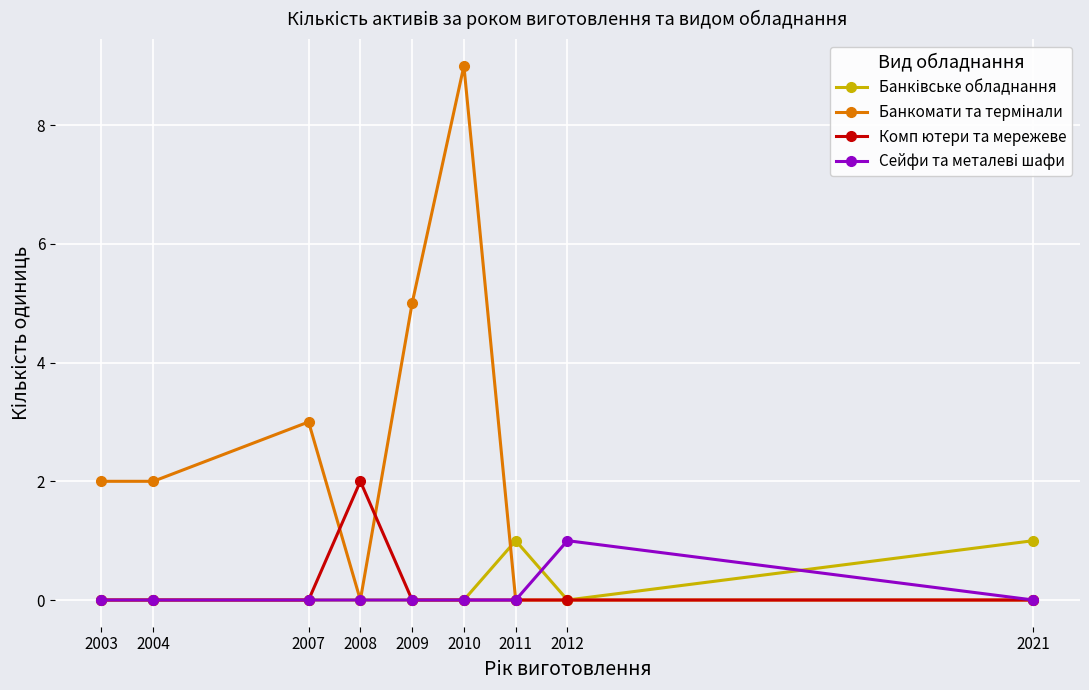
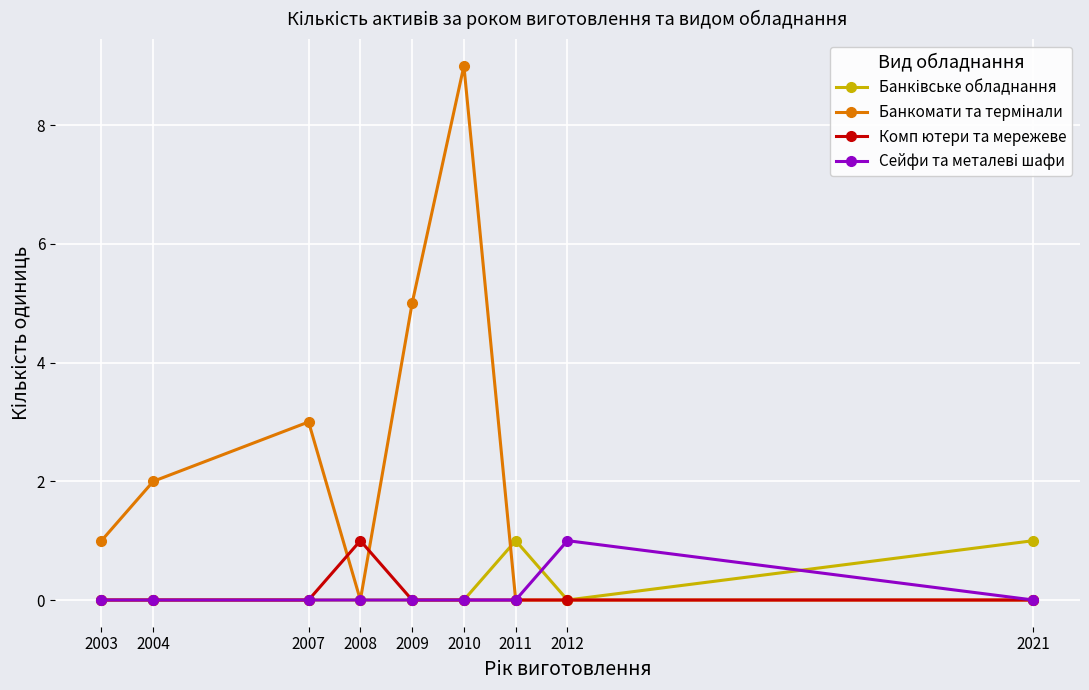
  {
    "Банківське обладнання": {
      "2011": 1,
      "2021": 1
    },
    "Банкомати та термінали": {
-     "2003": 2,
+     "2003": 1,
      "2004": 2,
      "2007": 3,
      "2009": 5,
      "2010": 9
    },
    "Комп ютери та мережеве": {
-     "2008": 2
+     "2008": 1
    },
    "Сейфи та металеві шафи": {
      "2012": 1
    }
  }
